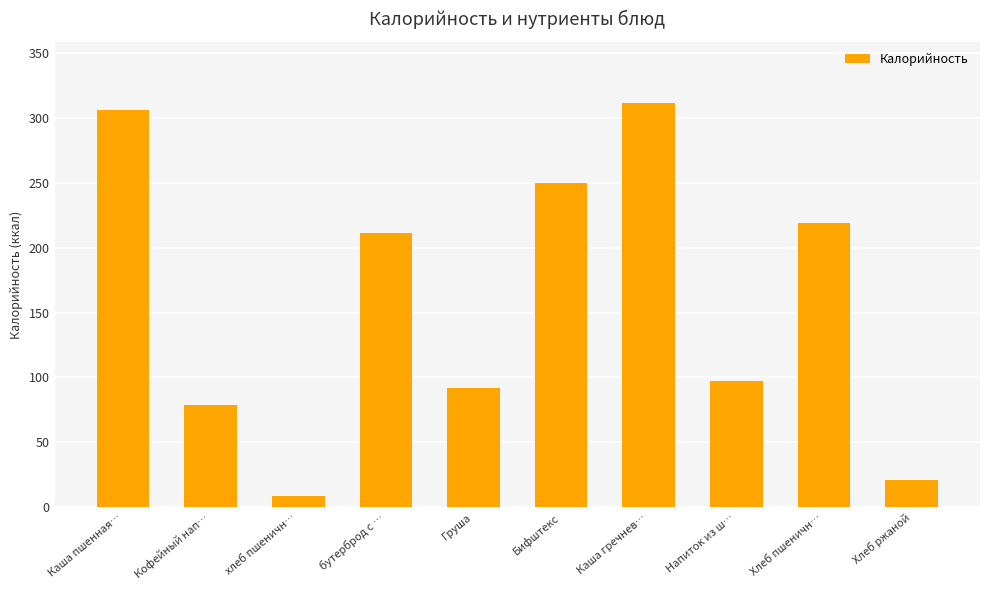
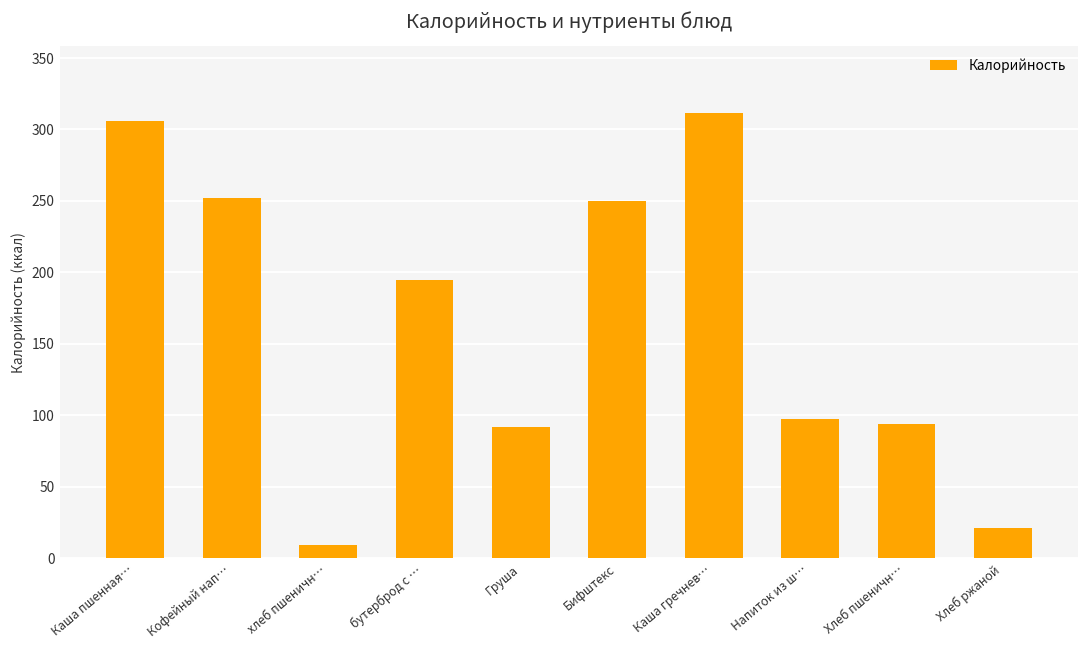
  {
    "Каша пшенная…": 306,
-   "Кофейный нап…": 79,
+   "Кофейный нап…": 252,
    "хлеб пшеничн…": 9,
-   "бутерброд с …": 211,
+   "бутерброд с …": 195,
    "Груша": 92,
    "Бифштекс": 250,
    "Каша гречнев…": 312,
    "Напиток из ш…": 97,
-   "Хлеб пшеничн…": 219,
+   "Хлеб пшеничн…": 94,
    "Хлеб ржаной": 21
  }
